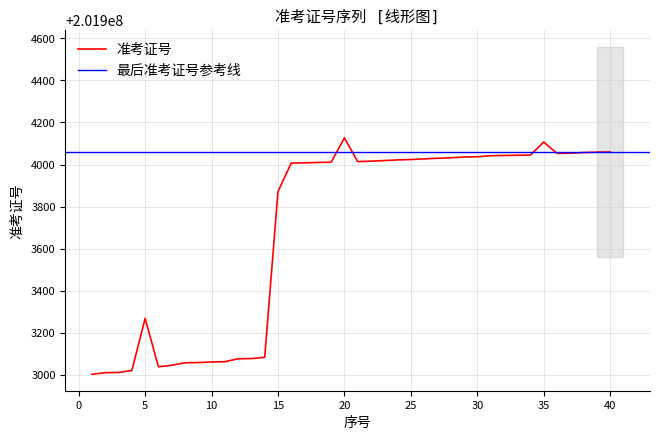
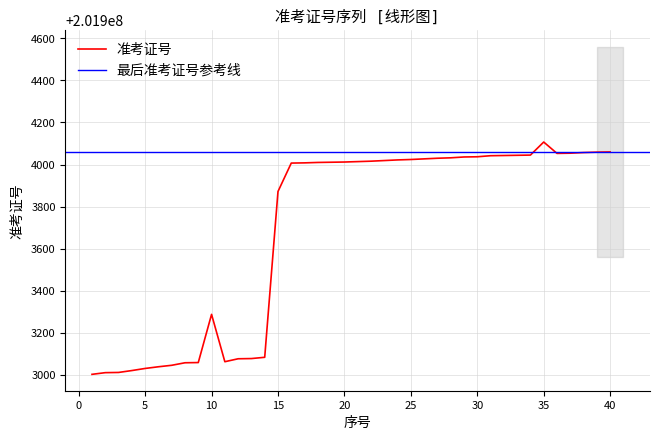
  {
    "准考证号": {
-     "5": 201903270,
-     "10": 201903060,
+     "5": 201903030,
+     "10": 201903290,
      "15": 201903870,
-     "20": 201904130,
+     "20": 201904010,
      "25": 201904020,
      "30": 201904040,
      "35": 201904110,
      "40": 201904060
    }
  }
